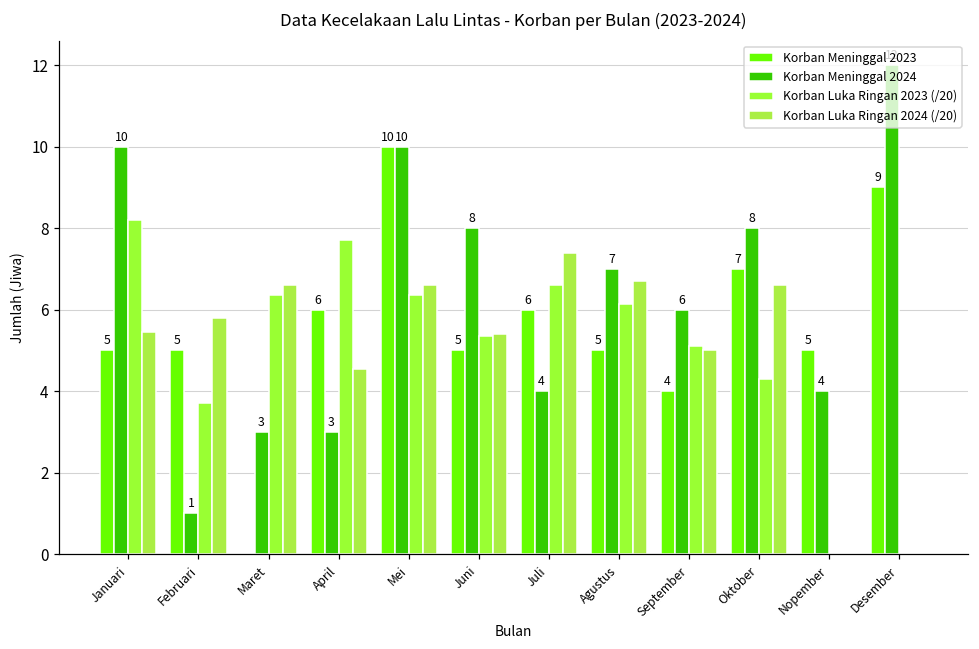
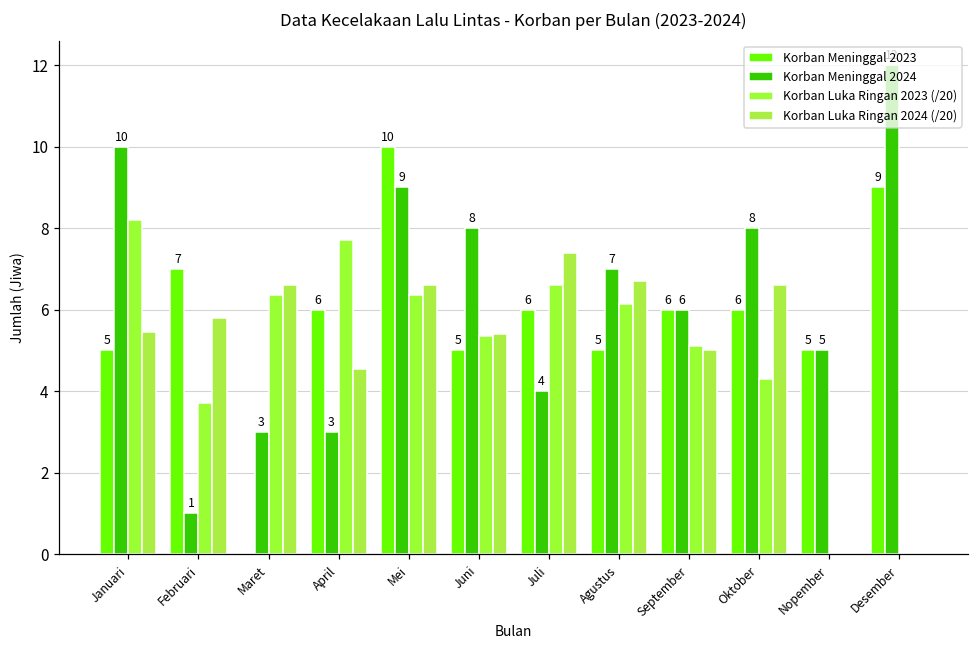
  {
    "Korban Meninggal 2023": {
      "Januari": 5,
-     "Februari": 5,
+     "Februari": 7,
      "April": 6,
      "Mei": 10,
      "Juni": 5,
      "Juli": 6,
      "Agustus": 5,
-     "September": 4,
-     "Oktober": 7,
+     "September": 6,
+     "Oktober": 6,
      "Nopember": 5,
      "Desember": 9
    },
    "Korban Meninggal 2024": {
      "Januari": 10,
      "Februari": 1,
      "Maret": 3,
      "April": 3,
-     "Mei": 10,
+     "Mei": 9,
      "Juni": 8,
      "Juli": 4,
      "Agustus": 7,
      "September": 6,
      "Oktober": 8,
-     "Nopember": 4
+     "Nopember": 5
    }
  }
